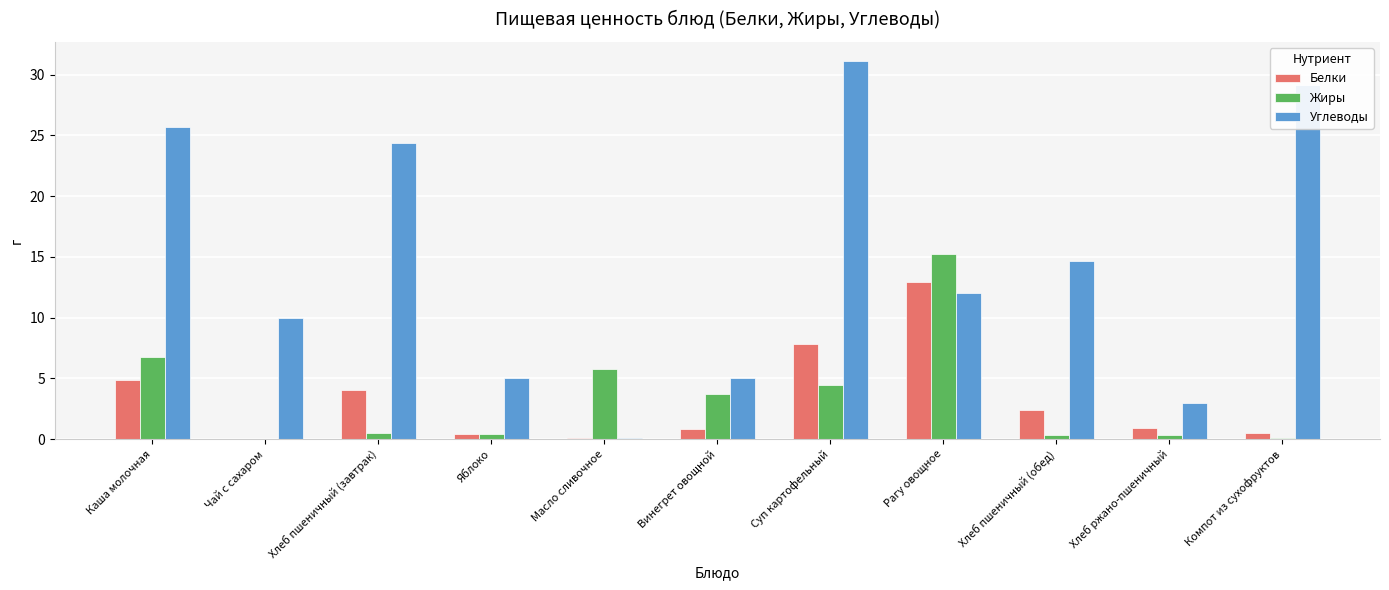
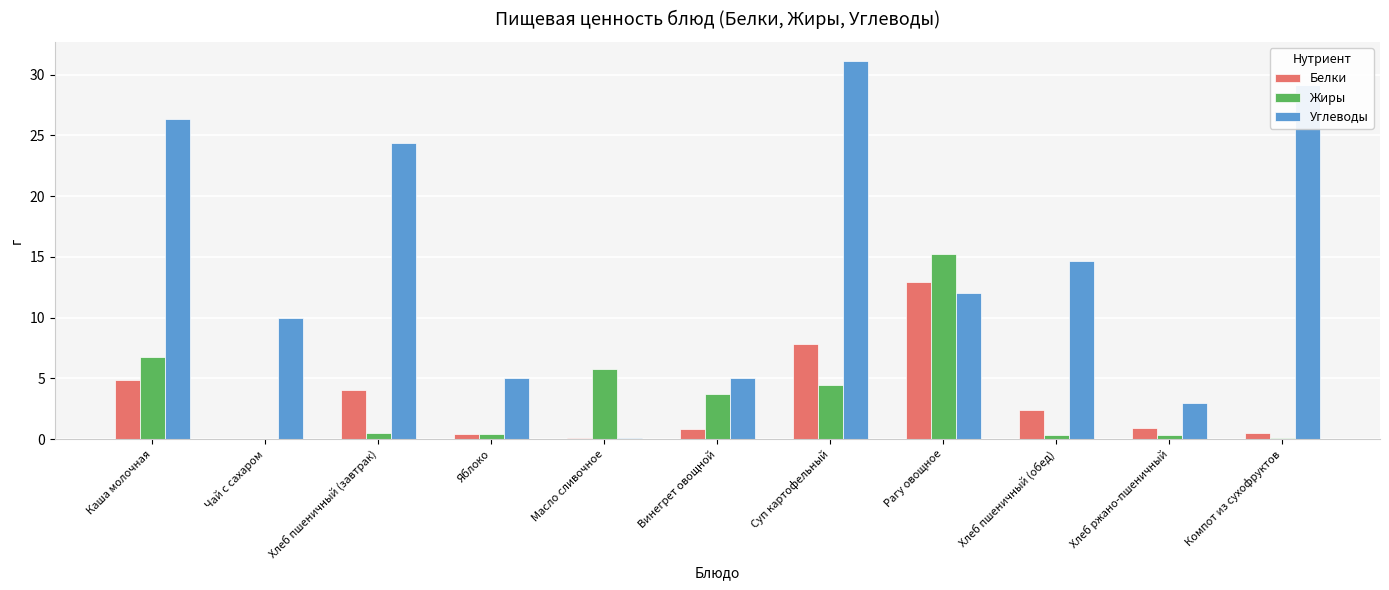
  {
    "Белки": {
      "Каша молочная": 4.9,
      "Чай с сахаром": 0.0,
      "Хлеб пшеничный (завтрак)": 4.1,
      "Яблоко": 0.4,
      "Винегрет овощной": 0.8,
      "Суп картофельный": 7.9,
      "Рагу овощное": 13.0,
      "Хлеб пшеничный (обед)": 2.4,
      "Хлеб ржано-пшеничный": 0.9,
      "Компот из сухофруктов": 0.5
    },
    "Жиры": {
      "Каша молочная": 6.7,
      "Чай с сахаром": 0.0,
      "Хлеб пшеничный (завтрак)": 0.5,
      "Яблоко": 0.4,
      "Масло сливочное": 5.8,
      "Винегрет овощной": 3.7,
      "Суп картофельный": 4.4,
      "Рагу овощное": 15.2,
      "Хлеб пшеничный (обед)": 0.3,
      "Хлеб ржано-пшеничный": 0.3
    },
    "Углеводы": {
-     "Каша молочная": 25.7,
+     "Каша молочная": 26.4,
      "Чай с сахаром": 10.0,
      "Хлеб пшеничный (завтрак)": 24.4,
      "Яблоко": 5.0,
      "Винегрет овощной": 5.1,
      "Суп картофельный": 31.1,
      "Рагу овощное": 12.0,
      "Хлеб пшеничный (обед)": 14.6,
      "Хлеб ржано-пшеничный": 2.9
    }
  }
